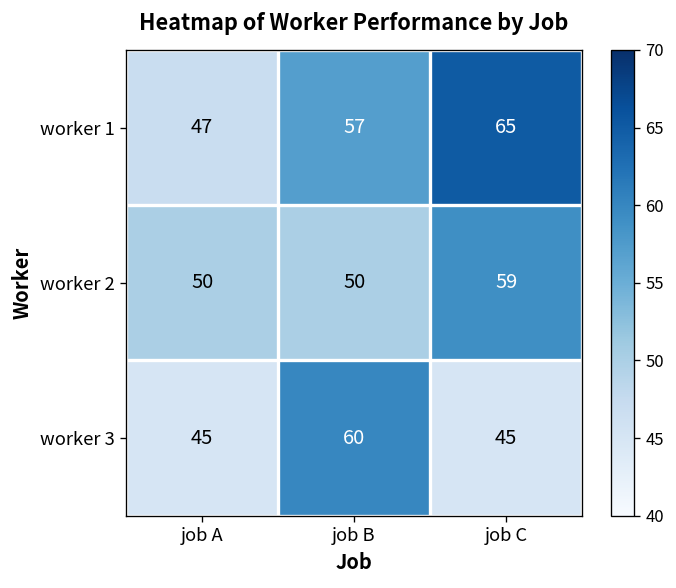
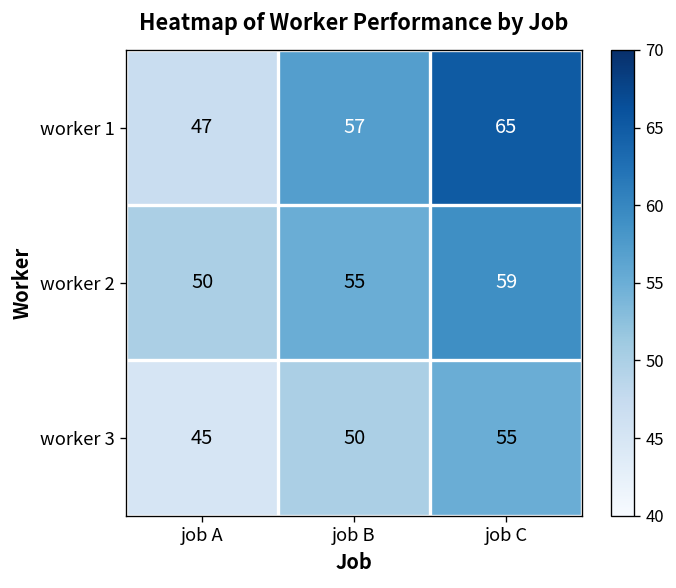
  {
    "worker 1": {
      "job A": 47,
      "job B": 57,
      "job C": 65
    },
    "worker 2": {
      "job A": 50,
-     "job B": 50,
+     "job B": 55,
      "job C": 59
    },
    "worker 3": {
      "job A": 45,
-     "job B": 60,
-     "job C": 45
+     "job B": 50,
+     "job C": 55
    }
  }
